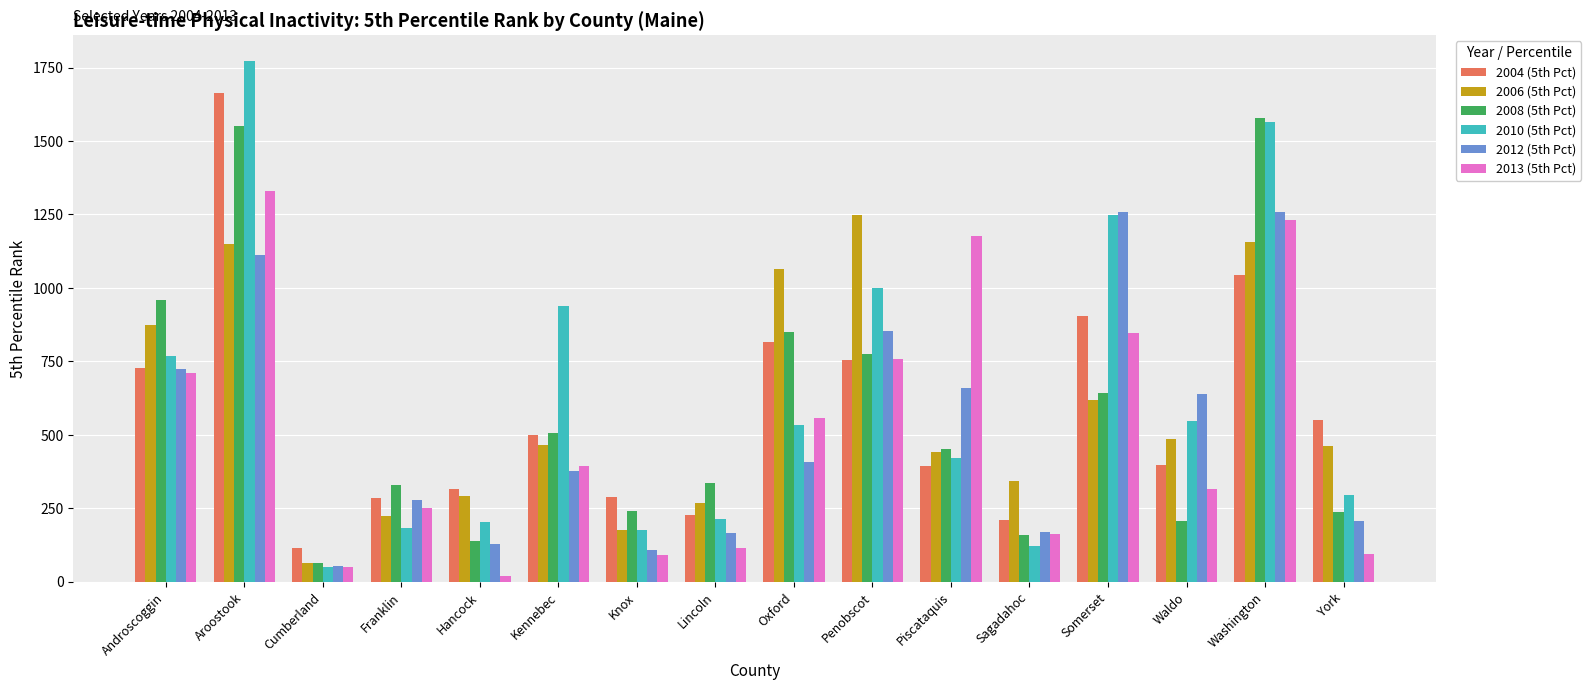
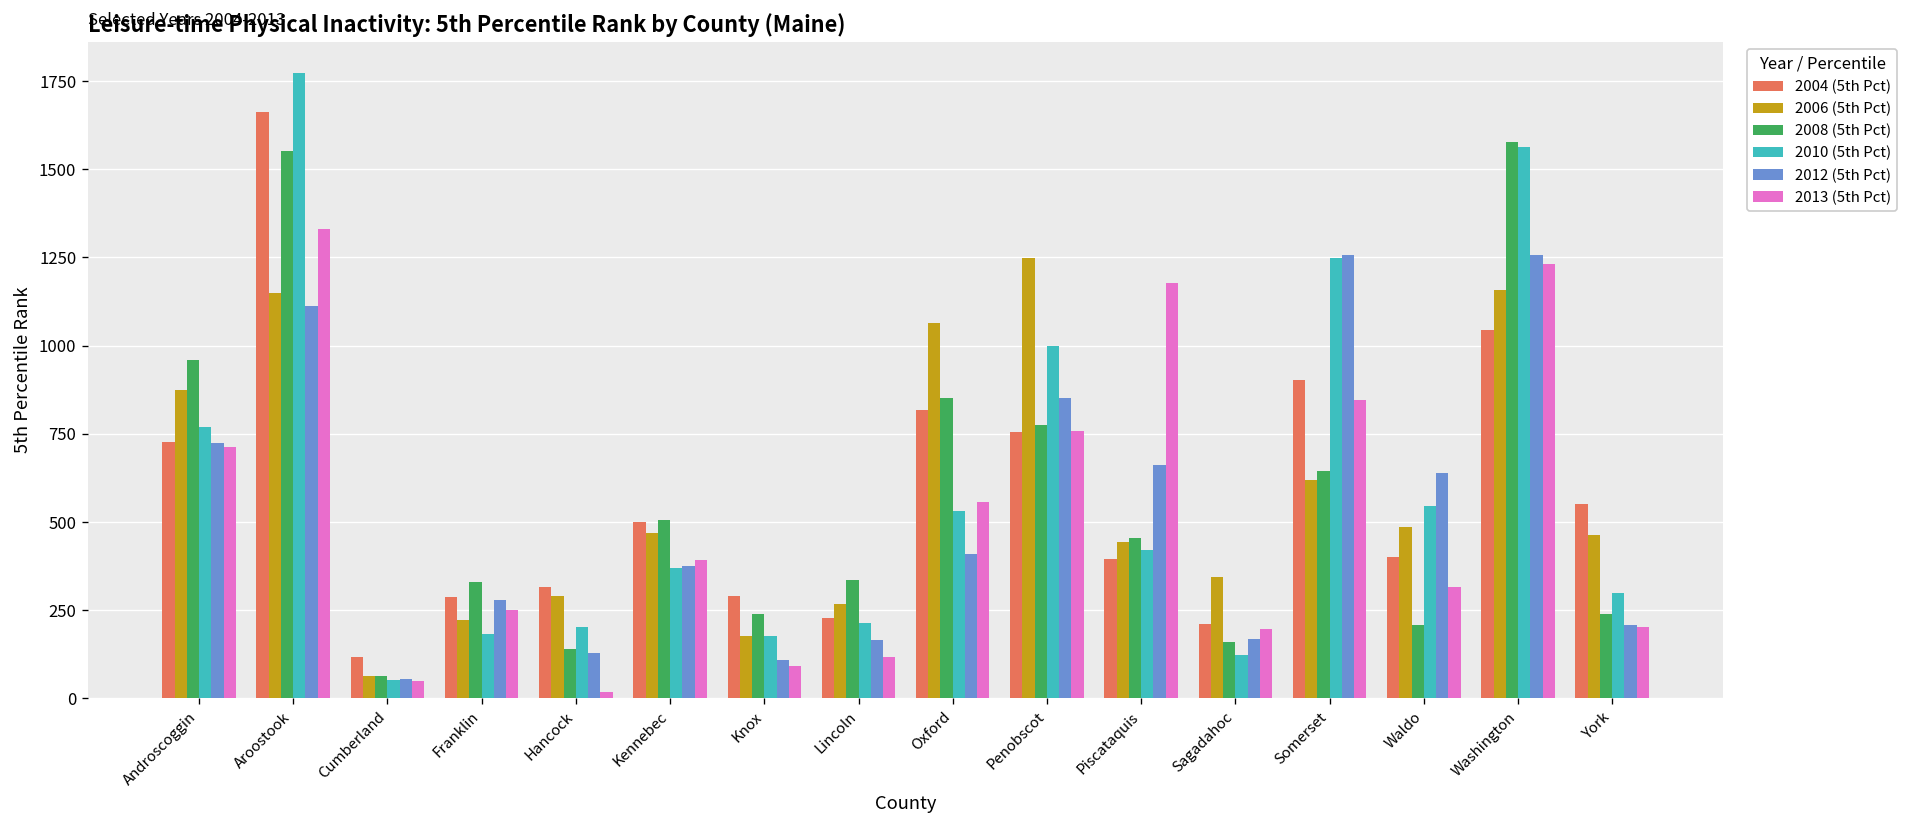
  {
    "2004 (5th Pct)": {
      "Androscoggin": 730,
      "Aroostook": 1660,
      "Cumberland": 120,
      "Franklin": 290,
      "Hancock": 320,
      "Kennebec": 500,
      "Knox": 290,
      "Lincoln": 230,
      "Oxford": 820,
      "Penobscot": 760,
      "Piscataquis": 390,
      "Sagadahoc": 210,
      "Somerset": 900,
      "Waldo": 400,
      "Washington": 1050,
      "York": 550
    },
    "2006 (5th Pct)": {
      "Androscoggin": 870,
      "Aroostook": 1150,
      "Cumberland": 60,
      "Franklin": 220,
      "Hancock": 290,
      "Kennebec": 470,
      "Knox": 180,
      "Lincoln": 270,
      "Oxford": 1060,
      "Penobscot": 1250,
      "Piscataquis": 440,
      "Sagadahoc": 340,
      "Somerset": 620,
      "Waldo": 490,
      "Washington": 1160,
      "York": 460
    },
    "2008 (5th Pct)": {
      "Androscoggin": 960,
      "Aroostook": 1550,
      "Cumberland": 60,
      "Franklin": 330,
      "Hancock": 140,
      "Kennebec": 510,
      "Knox": 240,
      "Lincoln": 340,
      "Oxford": 850,
      "Penobscot": 780,
      "Piscataquis": 450,
      "Sagadahoc": 160,
      "Somerset": 640,
      "Waldo": 210,
      "Washington": 1580,
      "York": 240
    },
    "2010 (5th Pct)": {
      "Androscoggin": 770,
      "Aroostook": 1770,
      "Cumberland": 50,
      "Franklin": 180,
      "Hancock": 200,
-     "Kennebec": 940,
+     "Kennebec": 370,
      "Knox": 180,
      "Lincoln": 210,
      "Oxford": 530,
      "Penobscot": 1000,
      "Piscataquis": 420,
      "Sagadahoc": 120,
      "Somerset": 1250,
      "Waldo": 550,
      "Washington": 1560,
      "York": 300
    },
    "2012 (5th Pct)": {
      "Androscoggin": 720,
      "Aroostook": 1110,
      "Cumberland": 50,
      "Franklin": 280,
      "Hancock": 130,
      "Kennebec": 380,
      "Knox": 110,
      "Lincoln": 170,
      "Oxford": 410,
      "Penobscot": 850,
      "Piscataquis": 660,
      "Sagadahoc": 170,
      "Somerset": 1260,
      "Waldo": 640,
      "Washington": 1260,
      "York": 210
    },
    "2013 (5th Pct)": {
      "Androscoggin": 710,
      "Aroostook": 1330,
      "Cumberland": 50,
      "Franklin": 250,
      "Hancock": 20,
      "Kennebec": 390,
      "Knox": 90,
      "Lincoln": 120,
      "Oxford": 560,
      "Penobscot": 760,
      "Piscataquis": 1180,
-     "Sagadahoc": 160,
+     "Sagadahoc": 200,
      "Somerset": 850,
      "Waldo": 320,
      "Washington": 1230,
-     "York": 90
+     "York": 200
    }
  }
